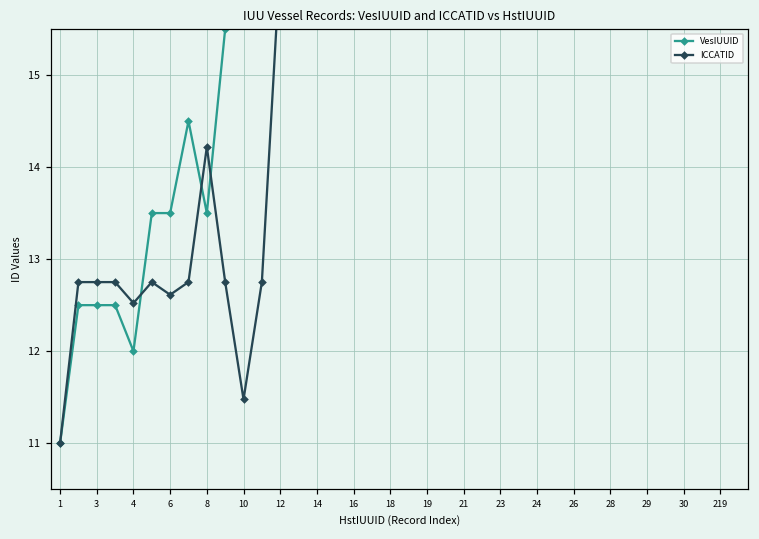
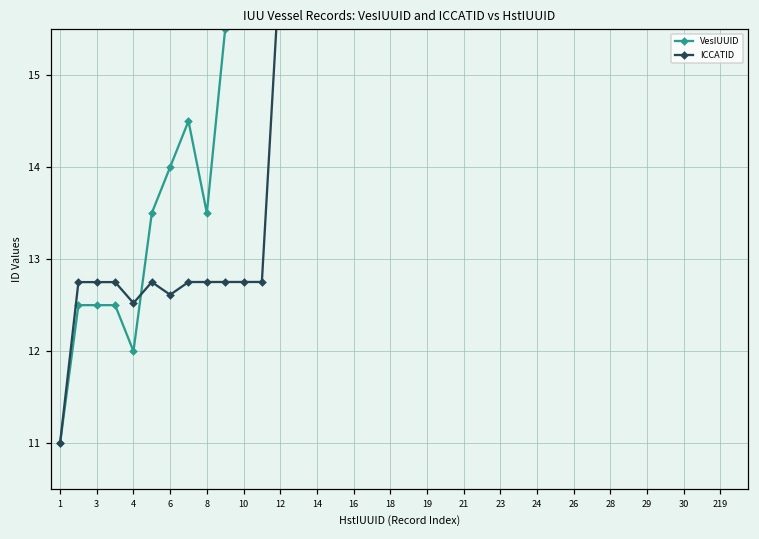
  {
    "VesIUUID": {
      "4": 12.0,
-     "6": 13.5,
+     "6": 14.0,
      "8": 13.5
    },
    "ICCATID": {
      "4": 12.5,
      "6": 12.6,
-     "8": 14.2,
-     "10": 11.5
+     "8": 12.8,
+     "10": 12.8
    }
  }
